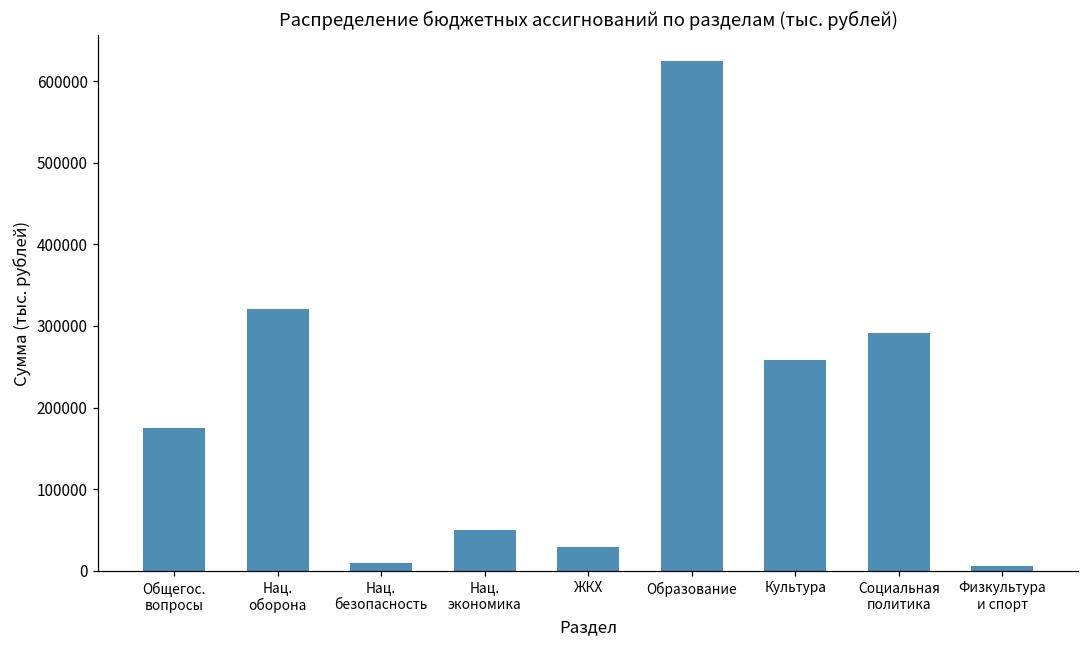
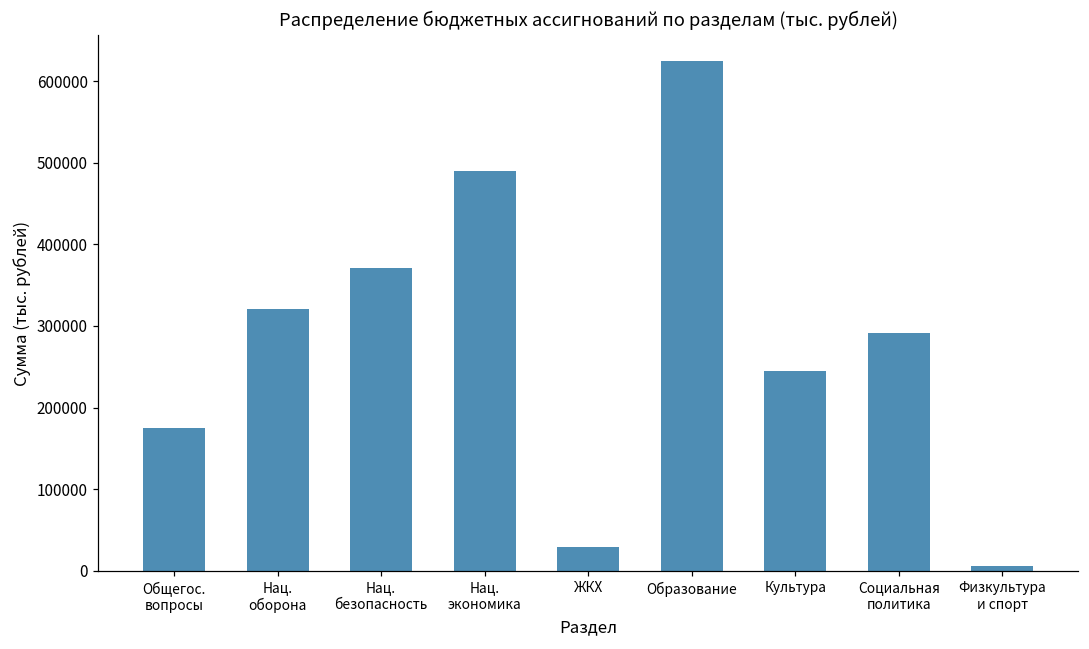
  {
    "Общегос. вопросы": 170000,
    "Нац. оборона": 320000,
-   "Нац. безопасность": 10000,
-   "Нац. экономика": 50000,
+   "Нац. безопасность": 370000,
+   "Нац. экономика": 490000,
    "ЖКХ": 30000,
    "Образование": 620000,
-   "Культура": 260000,
+   "Культура": 240000,
    "Социальная политика": 290000,
    "Физкультура и спорт": 10000
  }
